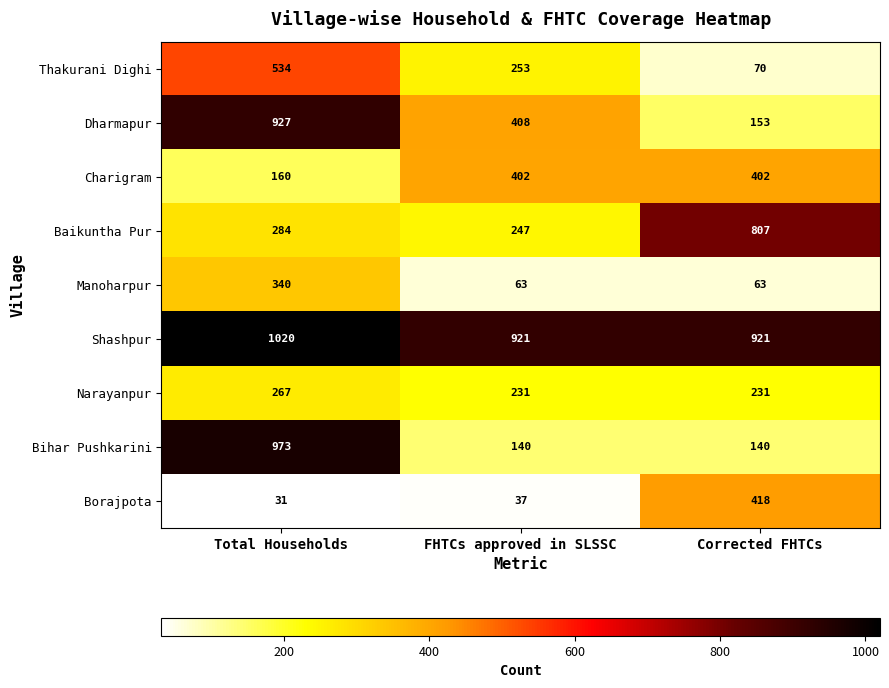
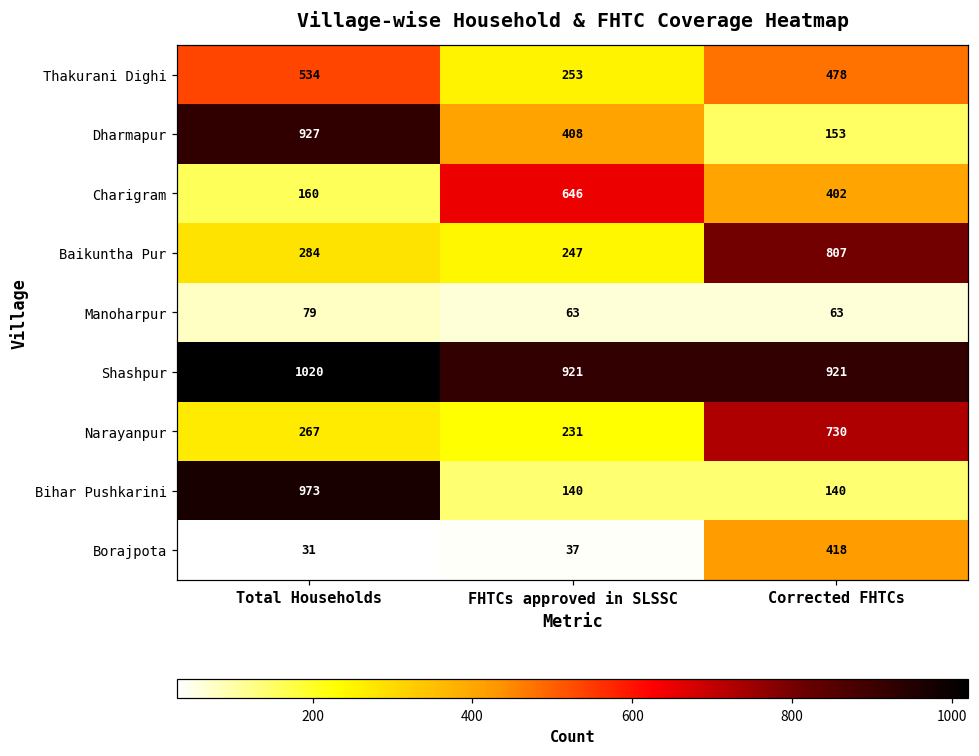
  {
    "Thakurani Dighi": {
      "Total Households": 534,
      "FHTCs approved in SLSSC": 253,
-     "Corrected FHTCs": 70
+     "Corrected FHTCs": 478
    },
    "Dharmapur": {
      "Total Households": 927,
      "FHTCs approved in SLSSC": 408,
      "Corrected FHTCs": 153
    },
    "Charigram": {
      "Total Households": 160,
-     "FHTCs approved in SLSSC": 402,
+     "FHTCs approved in SLSSC": 646,
      "Corrected FHTCs": 402
    },
    "Baikuntha Pur": {
      "Total Households": 284,
      "FHTCs approved in SLSSC": 247,
      "Corrected FHTCs": 807
    },
    "Manoharpur": {
-     "Total Households": 340,
+     "Total Households": 79,
      "FHTCs approved in SLSSC": 63,
      "Corrected FHTCs": 63
    },
    "Shashpur": {
      "Total Households": 1020,
      "FHTCs approved in SLSSC": 921,
      "Corrected FHTCs": 921
    },
    "Narayanpur": {
      "Total Households": 267,
      "FHTCs approved in SLSSC": 231,
-     "Corrected FHTCs": 231
+     "Corrected FHTCs": 730
    },
    "Bihar Pushkarini": {
      "Total Households": 973,
      "FHTCs approved in SLSSC": 140,
      "Corrected FHTCs": 140
    },
    "Borajpota": {
      "Total Households": 31,
      "FHTCs approved in SLSSC": 37,
      "Corrected FHTCs": 418
    }
  }
